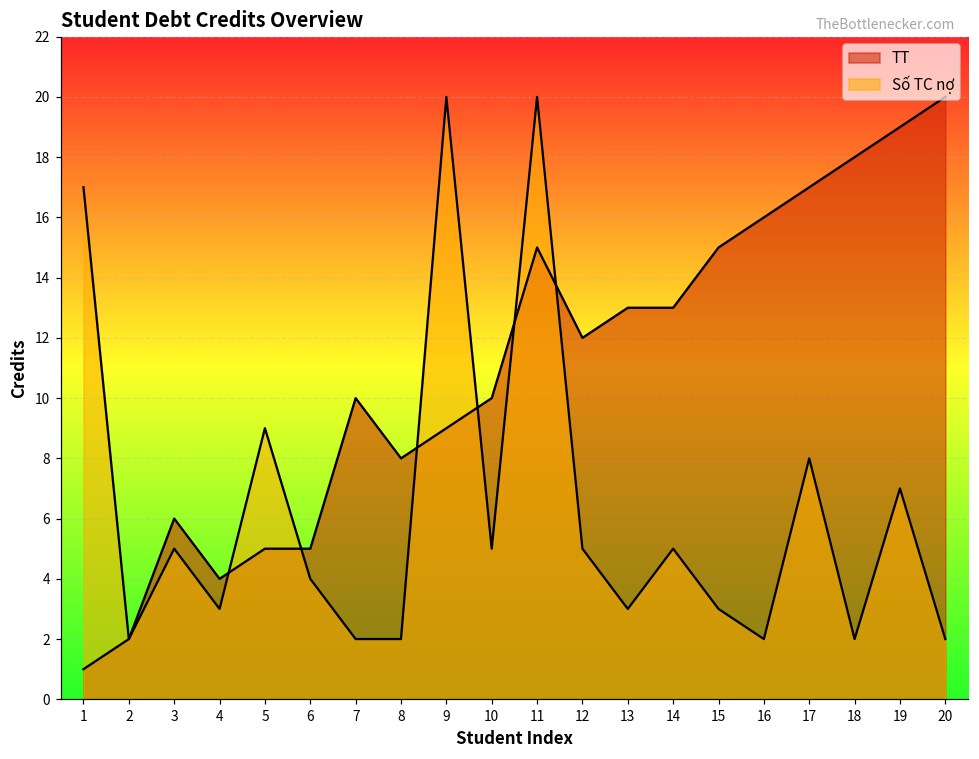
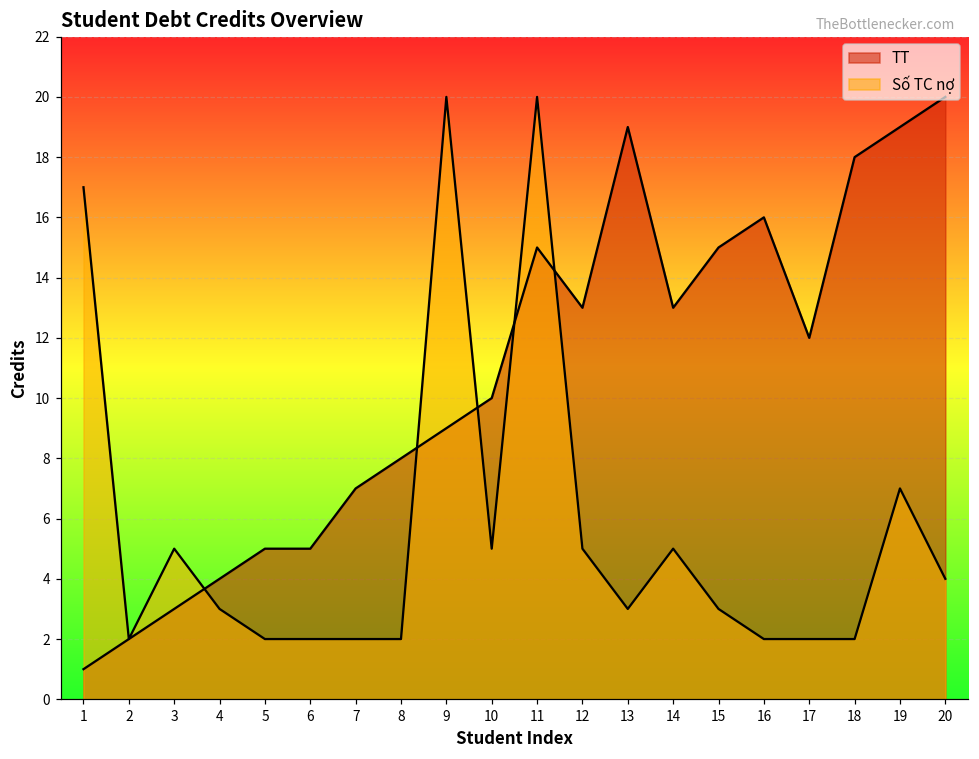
  {
    "TT": {
      "1": 1,
-     "3": 6,
+     "3": 3,
      "4": 4,
      "5": 5,
      "6": 5,
-     "7": 10,
+     "7": 7,
      "8": 8,
      "9": 9,
      "10": 10,
      "11": 15,
-     "12": 12,
-     "13": 13,
+     "12": 13,
+     "13": 19,
      "14": 13,
      "15": 15,
      "16": 16,
-     "17": 17,
+     "17": 12,
      "18": 18,
      "19": 19,
      "20": 20
    },
    "Số TC nợ": {
      "1": 17,
      "3": 5,
      "4": 3,
-     "5": 9,
-     "6": 4,
+     "5": 2,
+     "6": 2,
      "7": 2,
      "8": 2,
      "9": 20,
      "10": 5,
      "11": 20,
      "12": 5,
      "13": 3,
      "14": 5,
      "15": 3,
      "16": 2,
-     "17": 8,
+     "17": 2,
      "18": 2,
      "19": 7,
-     "20": 2
+     "20": 4
    }
  }
